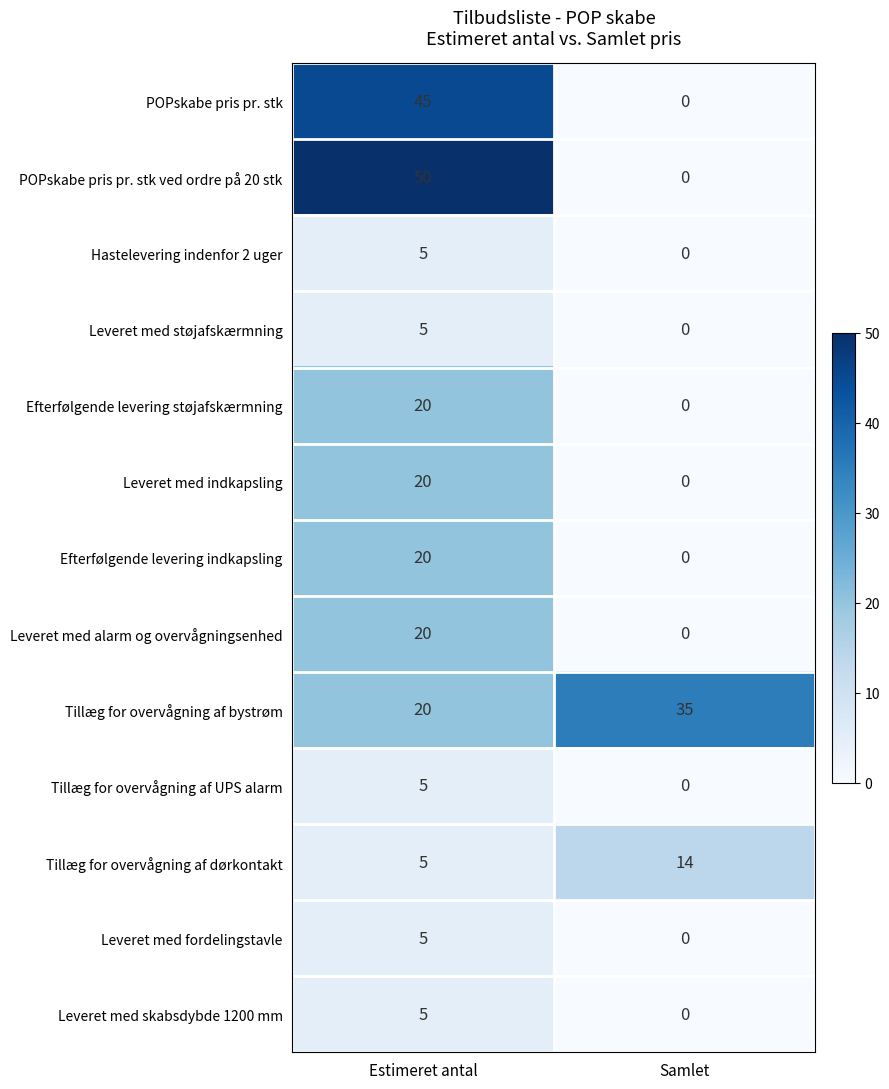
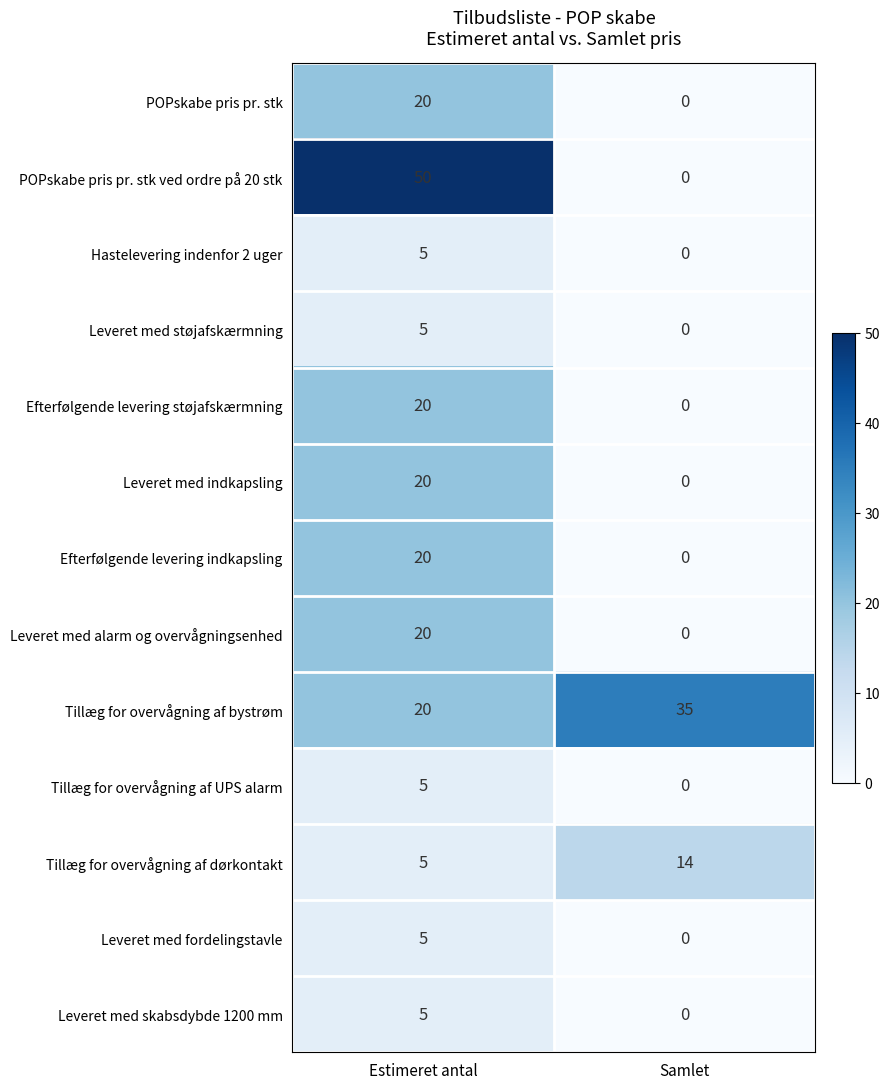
  {
    "POPskabe pris pr. stk": {
-     "Estimeret antal": 45,
+     "Estimeret antal": 20,
      "Samlet": 0
    },
    "POPskabe pris pr. stk ved ordre på 20 stk": {
      "Estimeret antal": 50,
      "Samlet": 0
    },
    "Hastelevering indenfor 2 uger": {
      "Estimeret antal": 5,
      "Samlet": 0
    },
    "Leveret med støjafskærmning": {
      "Estimeret antal": 5,
      "Samlet": 0
    },
    "Efterfølgende levering støjafskærmning": {
      "Estimeret antal": 20,
      "Samlet": 0
    },
    "Leveret med indkapsling": {
      "Estimeret antal": 20,
      "Samlet": 0
    },
    "Efterfølgende levering indkapsling": {
      "Estimeret antal": 20,
      "Samlet": 0
    },
    "Leveret med alarm og overvågningsenhed": {
      "Estimeret antal": 20,
      "Samlet": 0
    },
    "Tillæg for overvågning af bystrøm": {
      "Estimeret antal": 20,
      "Samlet": 35
    },
    "Tillæg for overvågning af UPS alarm": {
      "Estimeret antal": 5,
      "Samlet": 0
    },
    "Tillæg for overvågning af dørkontakt": {
      "Estimeret antal": 5,
      "Samlet": 14
    },
    "Leveret med fordelingstavle": {
      "Estimeret antal": 5,
      "Samlet": 0
    },
    "Leveret med skabsdybde 1200 mm": {
      "Estimeret antal": 5,
      "Samlet": 0
    }
  }
